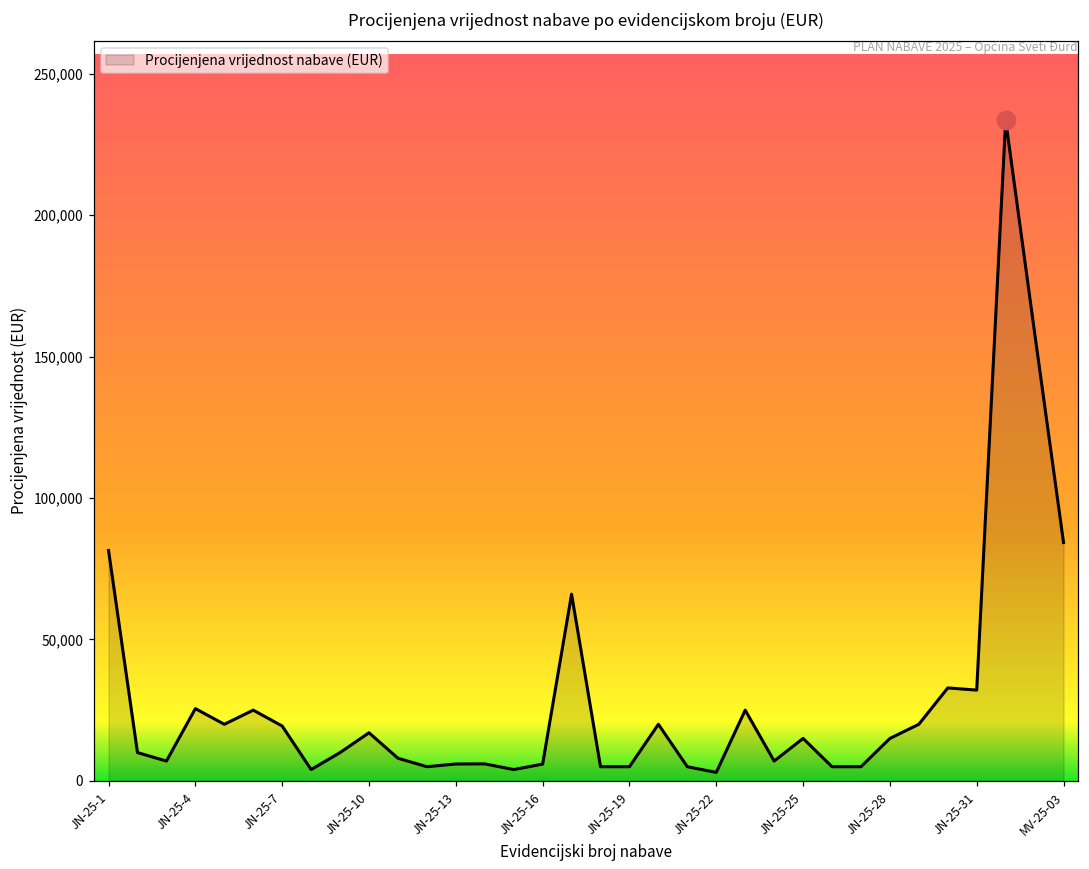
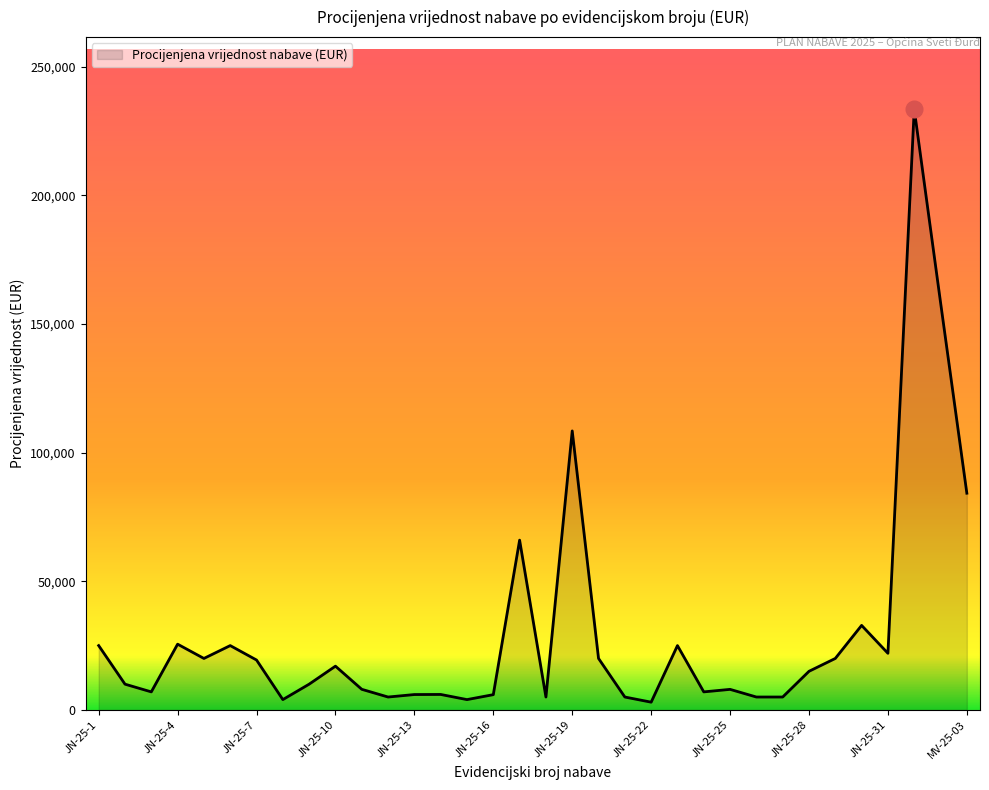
  {
    "Procijenjena vrijednost nabave (EUR)": {
-     "JN-25-1": "81,000",
+     "JN-25-1": "25,000",
      "JN-25-4": "26,000",
      "JN-25-7": "19,000",
      "JN-25-10": "17,000",
      "JN-25-13": "6,000",
      "JN-25-16": "6,000",
-     "JN-25-19": "5,000",
+     "JN-25-19": "108,000",
      "JN-25-22": "3,000",
-     "JN-25-25": "15,000",
+     "JN-25-25": "8,000",
      "JN-25-28": "15,000",
-     "JN-25-31": "32,000",
+     "JN-25-31": "22,000",
      "MV-25-03": "84,000"
    }
  }
